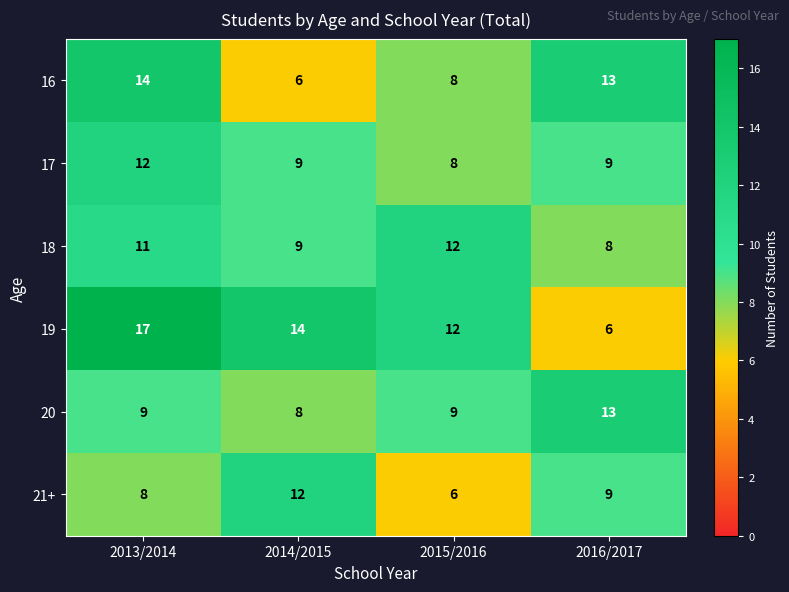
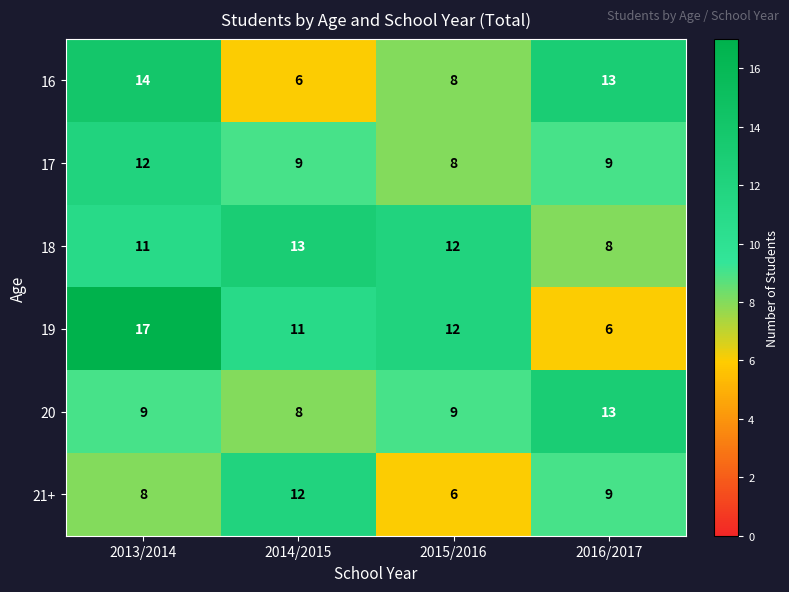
  {
    "16": {
      "2013/2014": 14,
      "2014/2015": 6,
      "2015/2016": 8,
      "2016/2017": 13
    },
    "17": {
      "2013/2014": 12,
      "2014/2015": 9,
      "2015/2016": 8,
      "2016/2017": 9
    },
    "18": {
      "2013/2014": 11,
-     "2014/2015": 9,
+     "2014/2015": 13,
      "2015/2016": 12,
      "2016/2017": 8
    },
    "19": {
      "2013/2014": 17,
-     "2014/2015": 14,
+     "2014/2015": 11,
      "2015/2016": 12,
      "2016/2017": 6
    },
    "20": {
      "2013/2014": 9,
      "2014/2015": 8,
      "2015/2016": 9,
      "2016/2017": 13
    },
    "21+": {
      "2013/2014": 8,
      "2014/2015": 12,
      "2015/2016": 6,
      "2016/2017": 9
    }
  }
